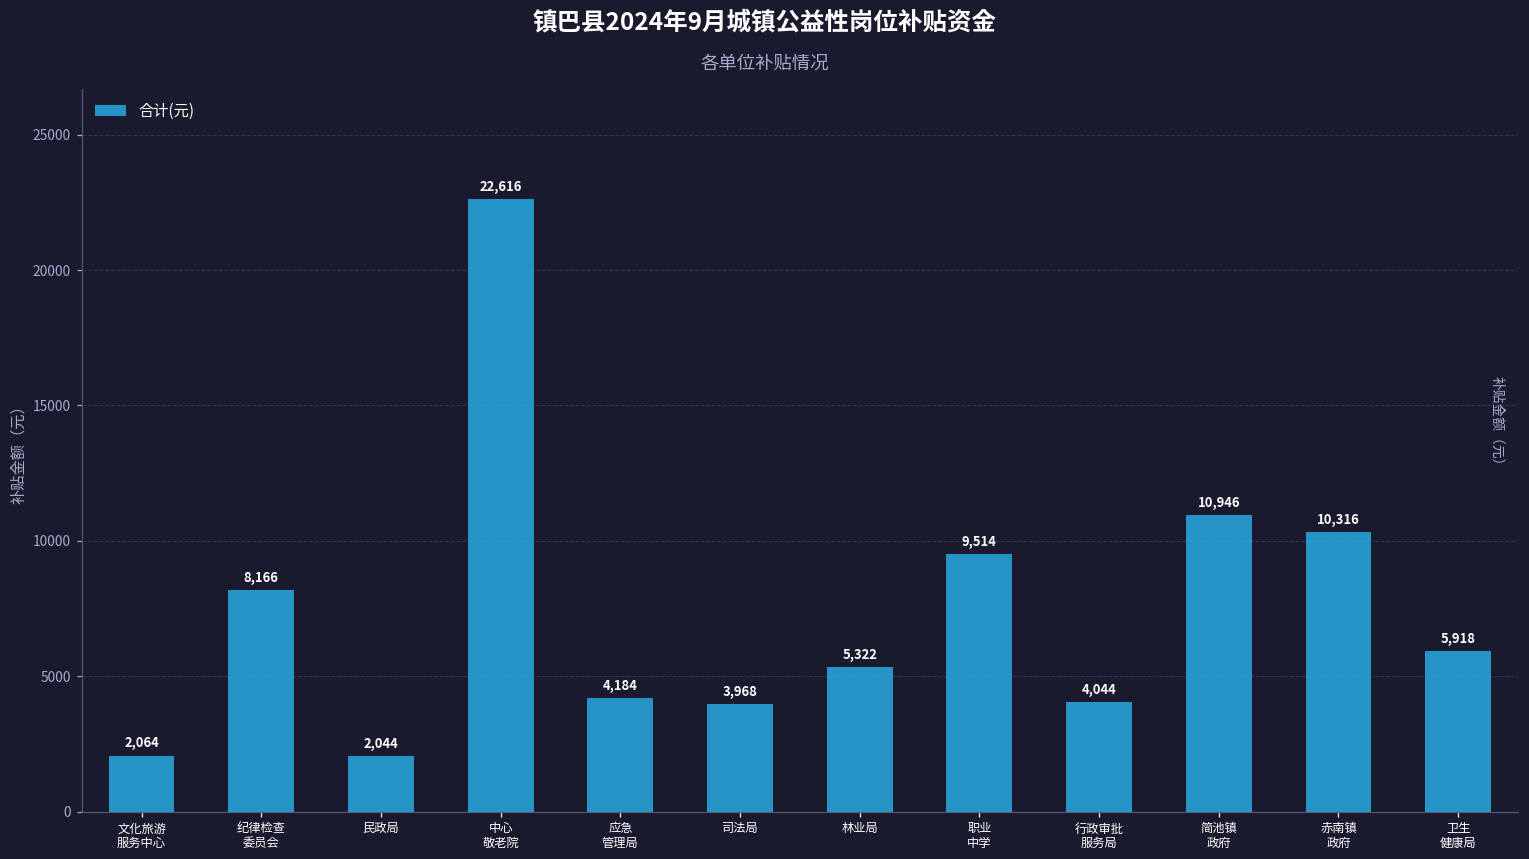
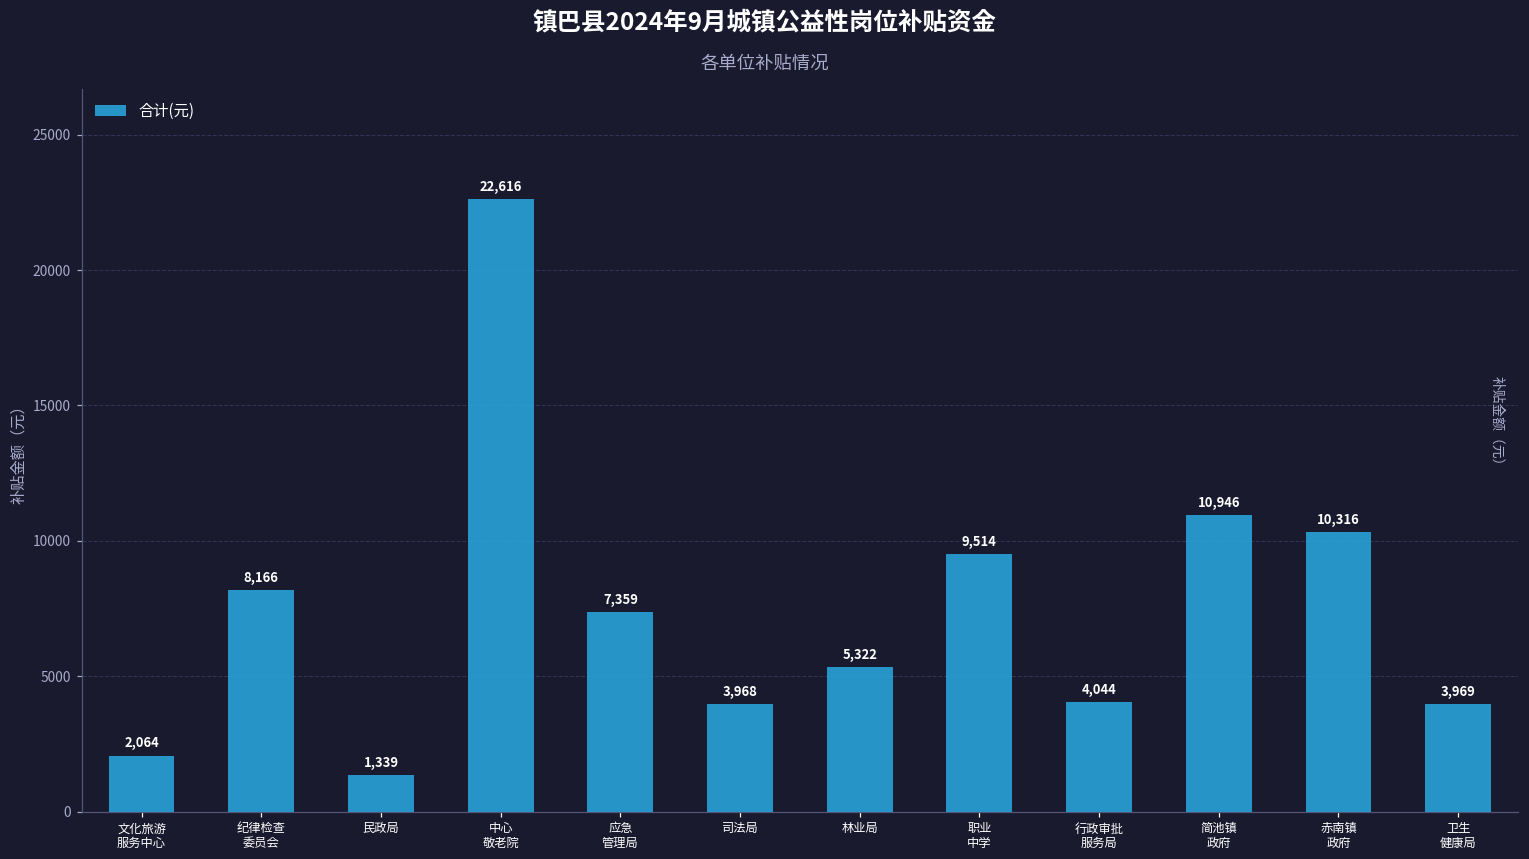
  {
    "文化旅游 服务中心": "2,064",
    "纪律检查 委员会": "8,166",
-   "民政局": "2,044",
+   "民政局": "1,339",
    "中心 敬老院": "22,616",
-   "应急 管理局": "4,184",
+   "应急 管理局": "7,359",
    "司法局": "3,968",
    "林业局": "5,322",
    "职业 中学": "9,514",
    "行政审批 服务局": "4,044",
    "简池镇 政府": "10,946",
    "赤南镇 政府": "10,316",
-   "卫生 健康局": "5,918"
+   "卫生 健康局": "3,969"
  }
